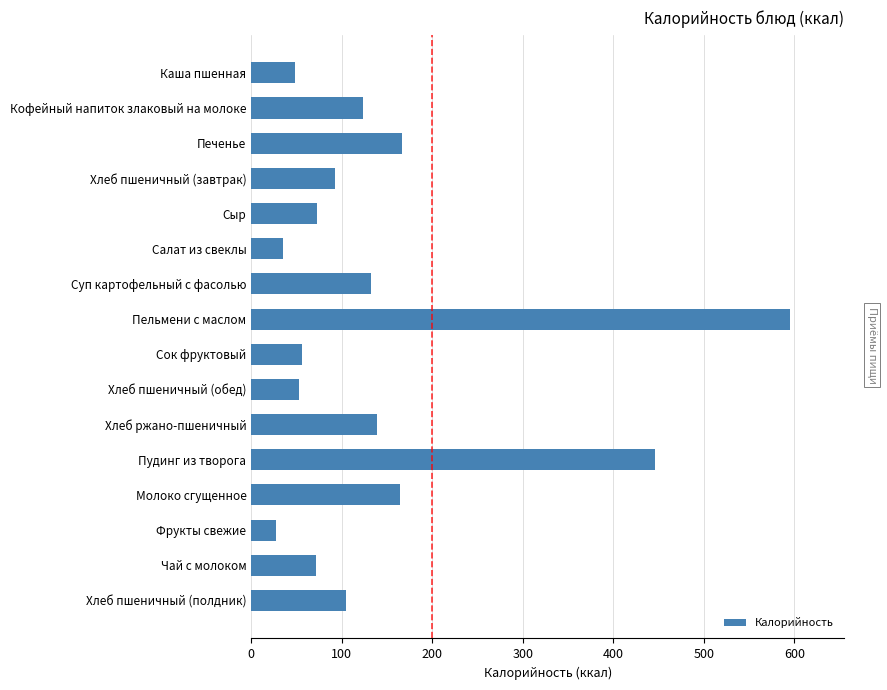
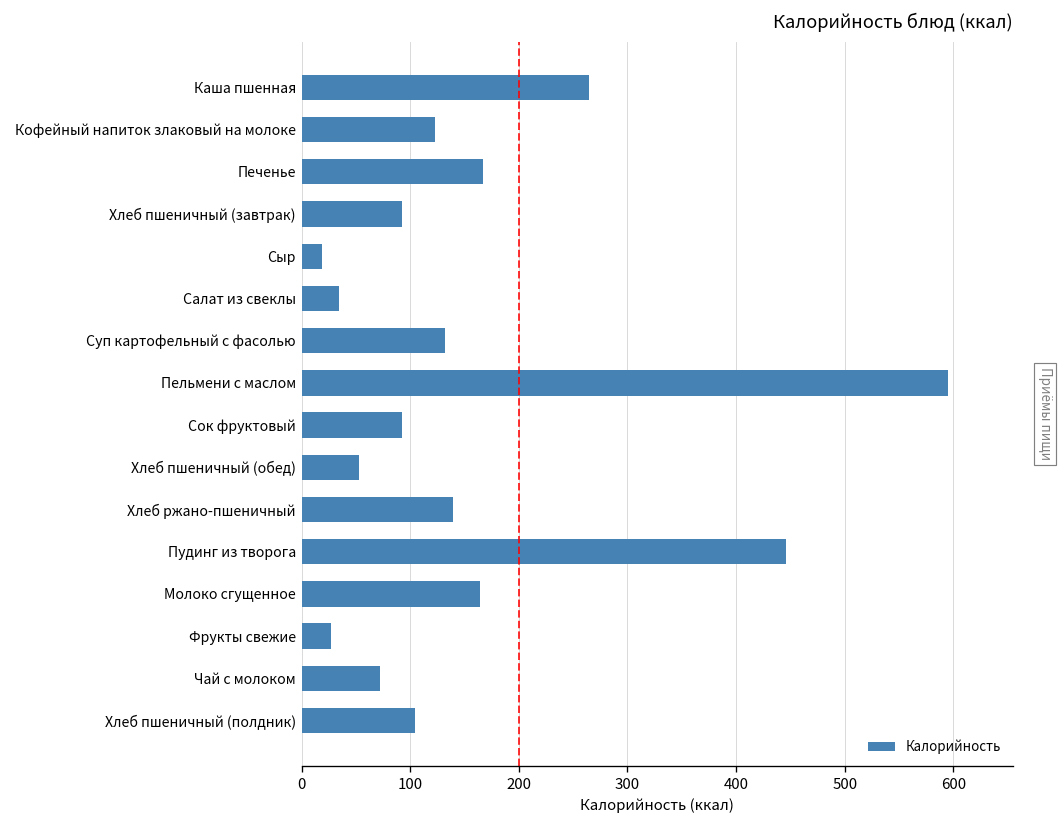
  {
-   "Каша пшенная": 50,
+   "Каша пшенная": 260,
    "Кофейный напиток злаковый на молоке": 120,
    "Печенье": 170,
    "Хлеб пшеничный (завтрак)": 90,
-   "Сыр": 70,
+   "Сыр": 20,
    "Салат из свеклы": 30,
    "Суп картофельный с фасолью": 130,
    "Пельмени с маслом": 600,
-   "Сок фруктовый": 60,
+   "Сок фруктовый": 90,
    "Хлеб пшеничный (обед)": 50,
    "Хлеб ржано-пшеничный": 140,
    "Пудинг из творога": 450,
    "Молоко сгущенное": 160,
    "Фрукты свежие": 30,
    "Чай с молоком": 70,
    "Хлеб пшеничный (полдник)": 100
  }
